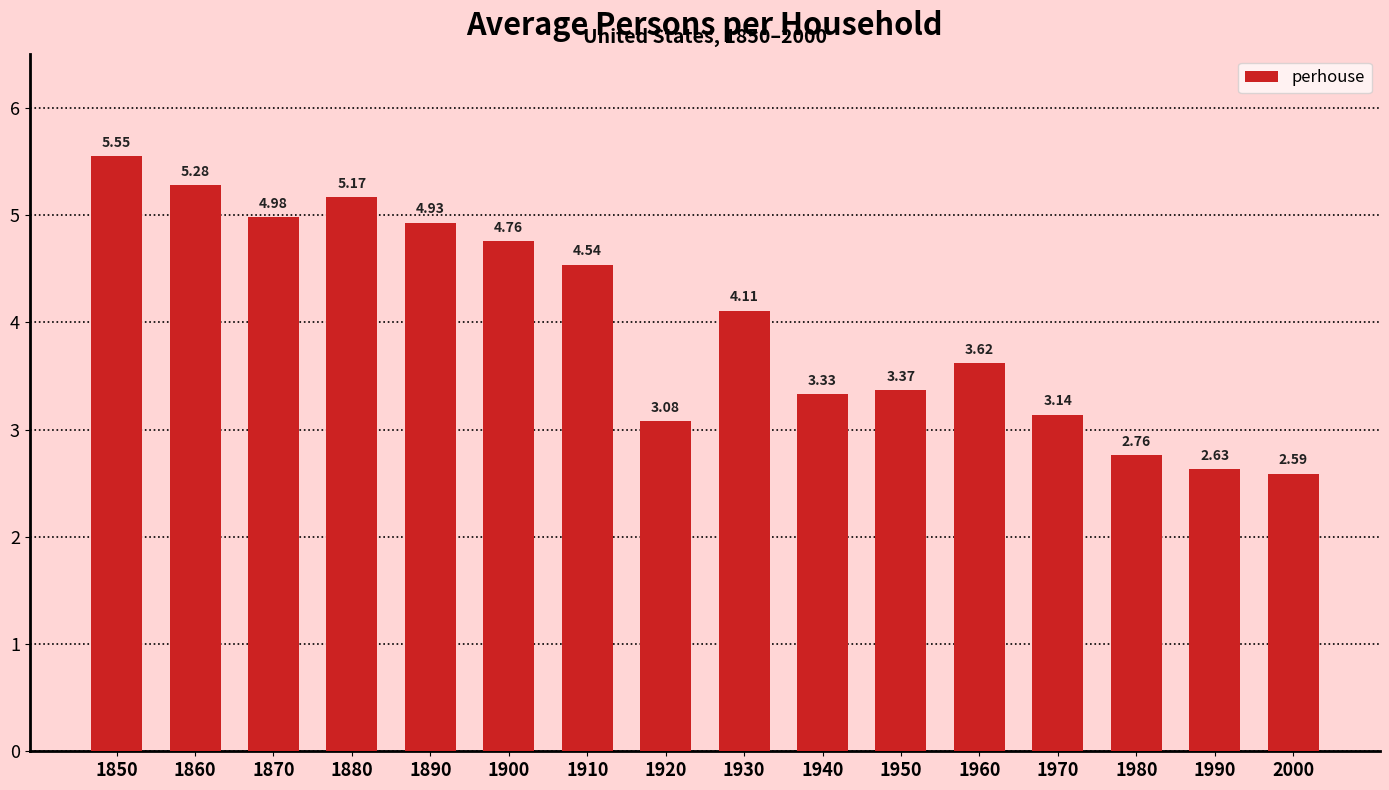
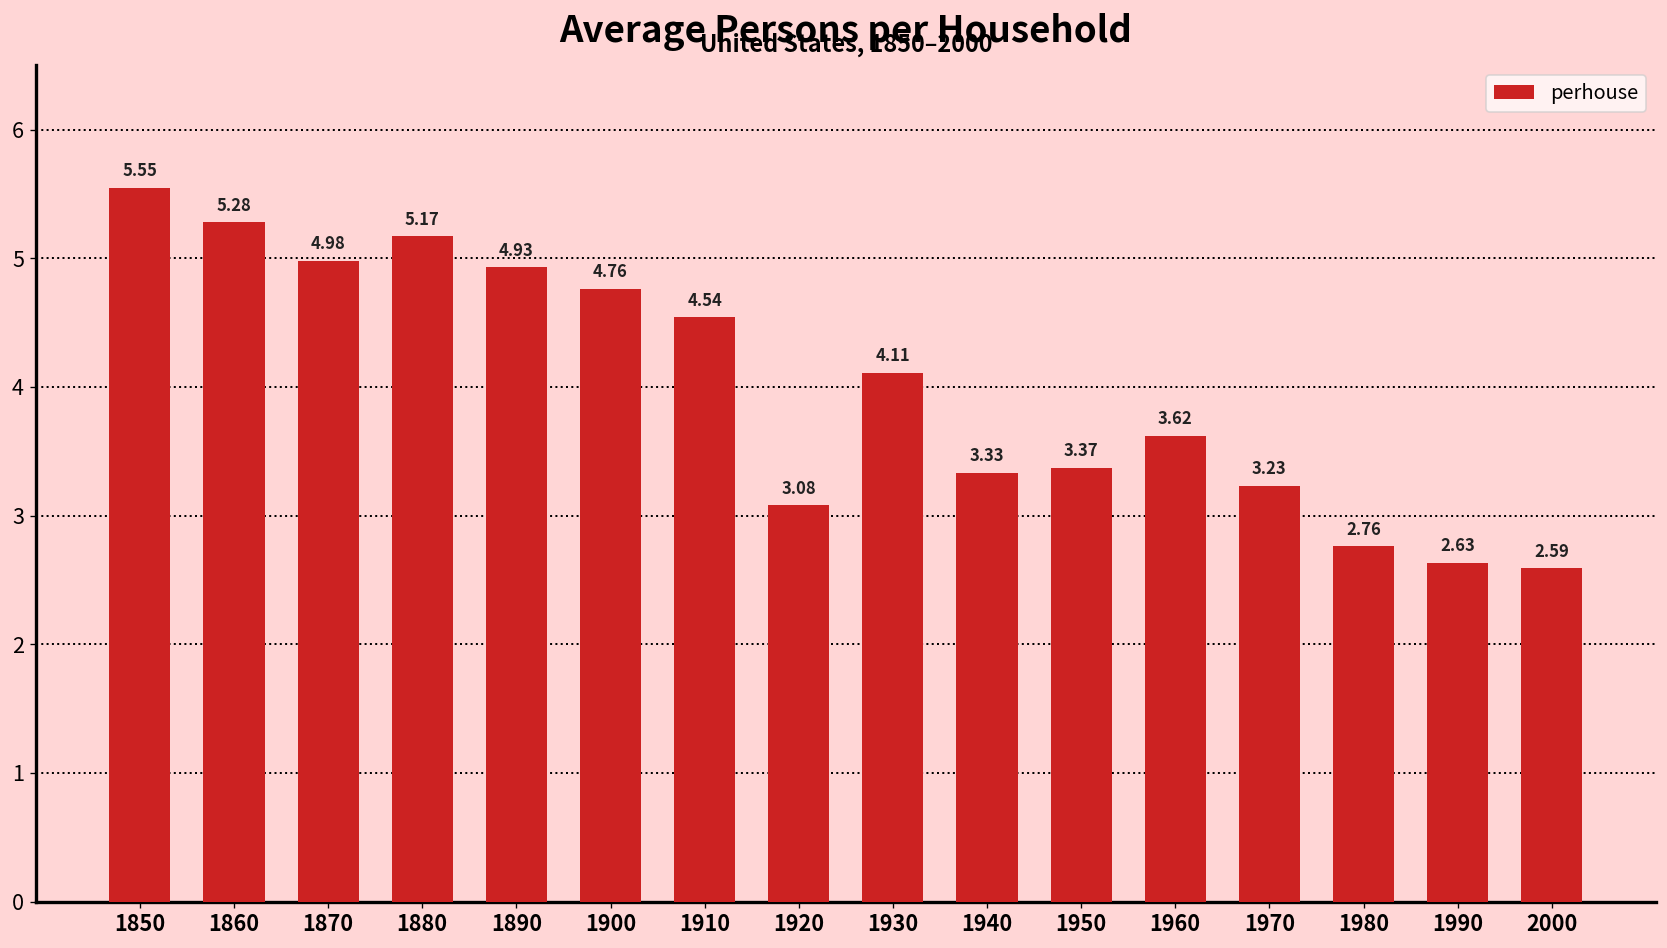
  {
    "1850": 5.55,
    "1860": 5.28,
    "1870": 4.98,
    "1880": 5.17,
    "1890": 4.93,
    "1900": 4.76,
    "1910": 4.54,
    "1920": 3.08,
    "1930": 4.11,
    "1940": 3.33,
    "1950": 3.37,
    "1960": 3.62,
-   "1970": 3.14,
+   "1970": 3.23,
    "1980": 2.76,
    "1990": 2.63,
    "2000": 2.59
  }
